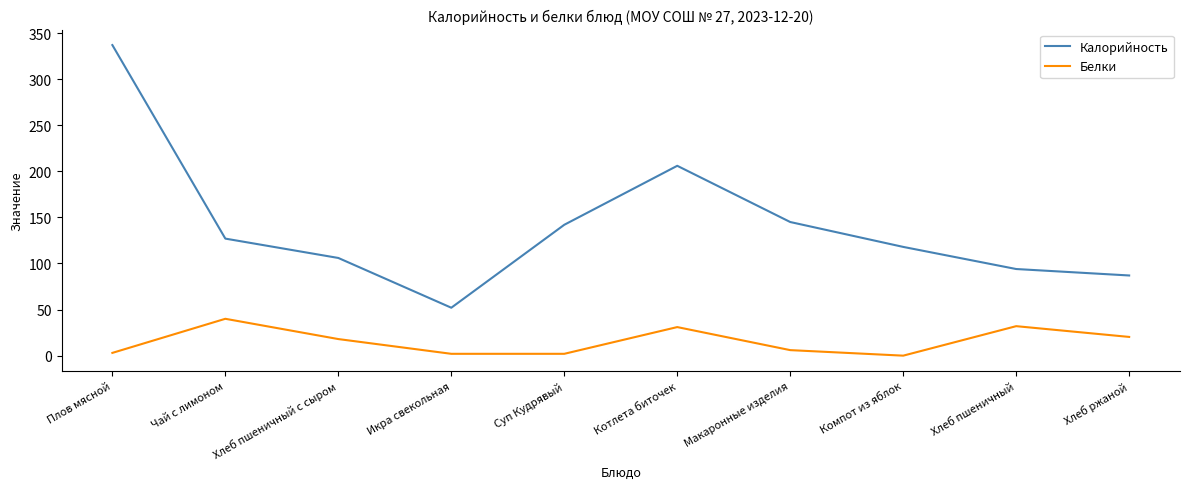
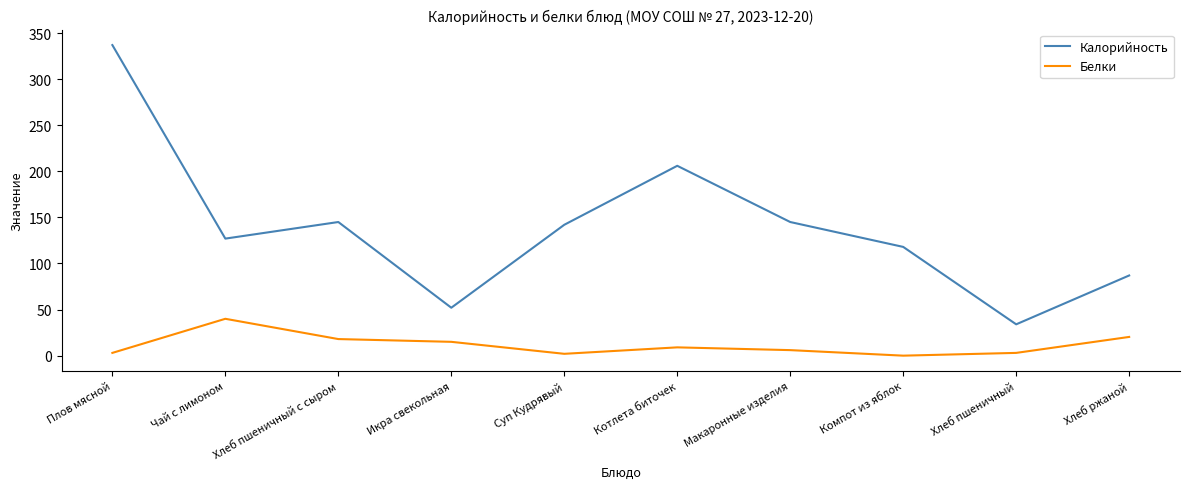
  {
    "Калорийность": {
      "Плов мясной": 340,
      "Чай с лимоном": 130,
-     "Хлеб пшеничный с сыром": 110,
+     "Хлеб пшеничный с сыром": 150,
      "Икра свекольная": 50,
      "Суп Кудрявый": 140,
      "Котлета биточек": 210,
      "Макаронные изделия": 150,
      "Компот из яблок": 120,
-     "Хлеб пшеничный": 90,
+     "Хлеб пшеничный": 30,
      "Хлеб ржаной": 90
    },
    "Белки": {
      "Плов мясной": 0,
      "Чай с лимоном": 40,
      "Хлеб пшеничный с сыром": 20,
-     "Икра свекольная": 0,
+     "Икра свекольная": 20,
      "Суп Кудрявый": 0,
-     "Котлета биточек": 30,
+     "Котлета биточек": 10,
      "Макаронные изделия": 10,
      "Компот из яблок": 0,
-     "Хлеб пшеничный": 30,
+     "Хлеб пшеничный": 0,
      "Хлеб ржаной": 20
    }
  }
